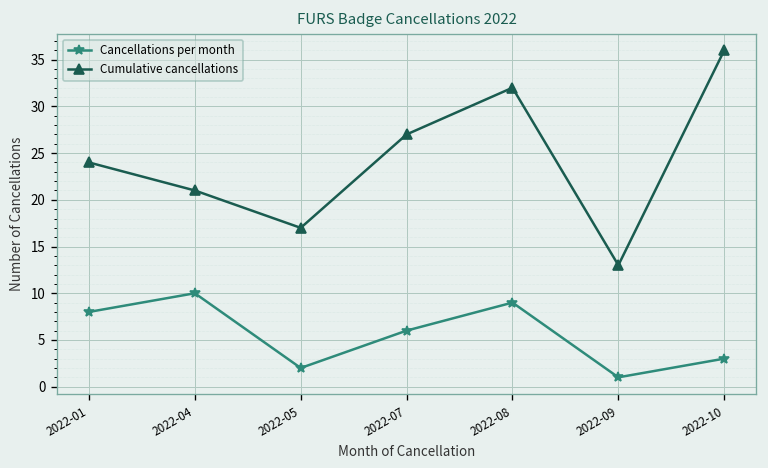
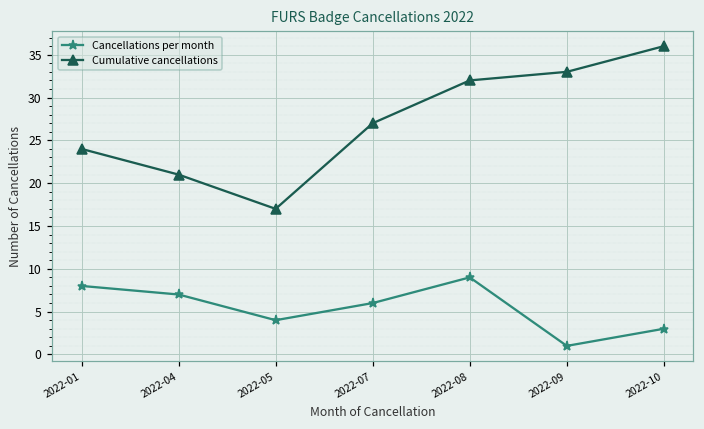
  {
    "Cancellations per month": {
      "2022-01": 8,
-     "2022-04": 10,
-     "2022-05": 2,
+     "2022-04": 7,
+     "2022-05": 4,
      "2022-07": 6,
      "2022-08": 9,
      "2022-09": 1,
      "2022-10": 3
    },
    "Cumulative cancellations": {
      "2022-01": 24,
      "2022-04": 21,
      "2022-05": 17,
      "2022-07": 27,
      "2022-08": 32,
-     "2022-09": 13,
+     "2022-09": 33,
      "2022-10": 36
    }
  }
